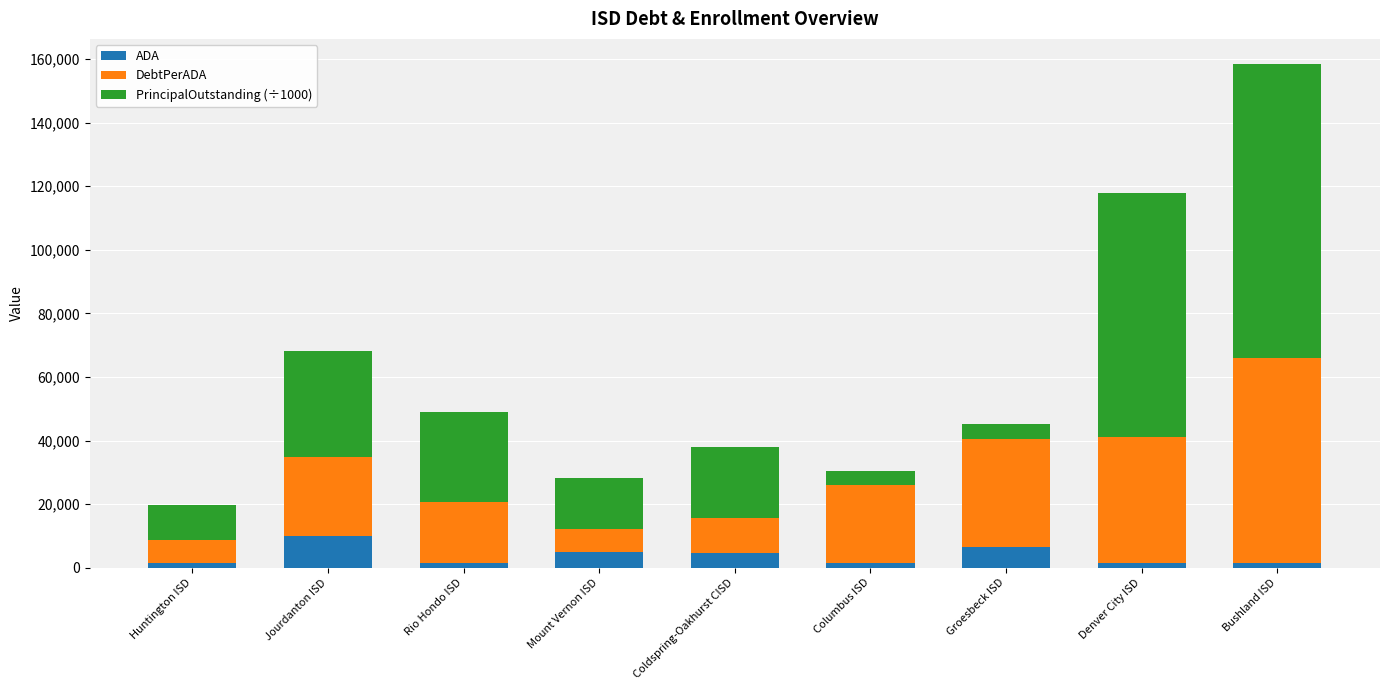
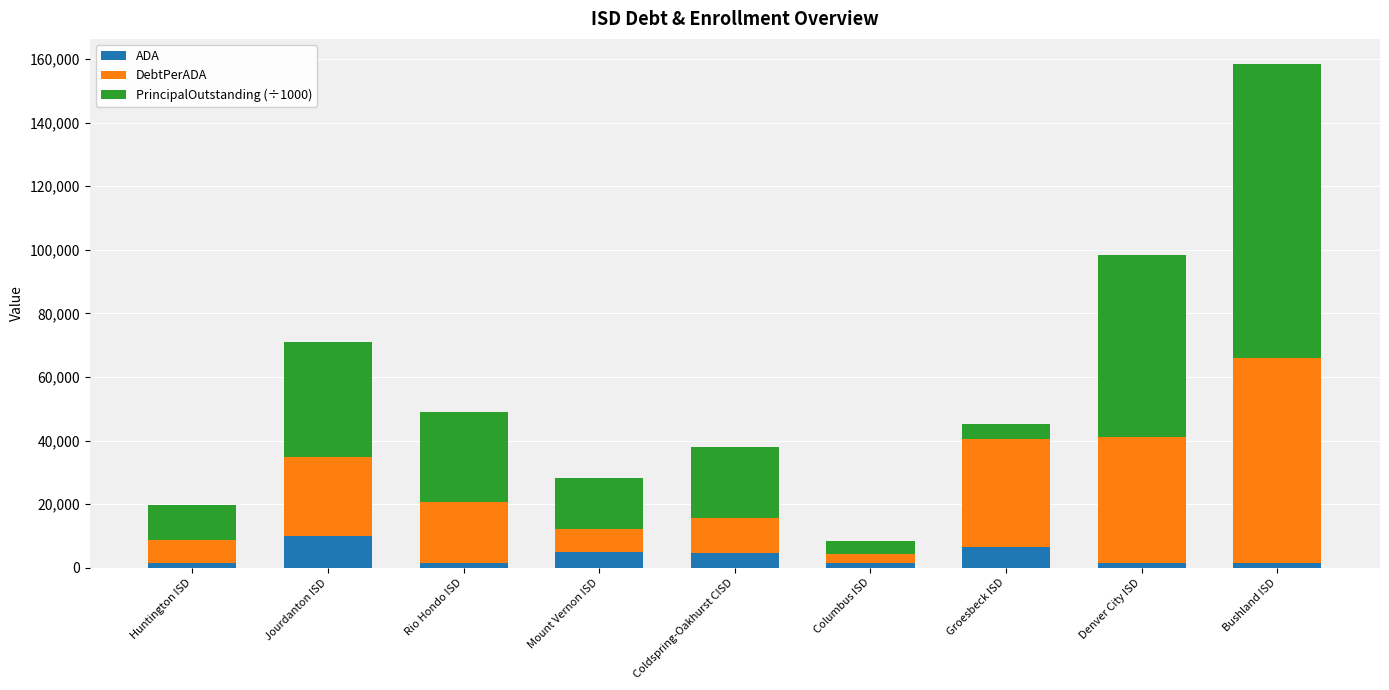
  {
    "ADA": {
      "Huntington ISD": "1,000",
      "Jourdanton ISD": "10,000",
      "Rio Hondo ISD": "1,000",
      "Mount Vernon ISD": "5,000",
      "Coldspring-Oakhurst CISD": "5,000",
      "Columbus ISD": "1,000",
      "Groesbeck ISD": "7,000",
      "Denver City ISD": "1,000",
      "Bushland ISD": "1,000"
    },
    "DebtPerADA": {
      "Huntington ISD": "7,000",
      "Jourdanton ISD": "25,000",
      "Rio Hondo ISD": "19,000",
      "Mount Vernon ISD": "7,000",
      "Coldspring-Oakhurst CISD": "11,000",
-     "Columbus ISD": "25,000",
+     "Columbus ISD": "3,000",
      "Groesbeck ISD": "34,000",
      "Denver City ISD": "40,000",
      "Bushland ISD": "65,000"
    },
    "PrincipalOutstanding (÷1000)": {
      "Huntington ISD": "11,000",
-     "Jourdanton ISD": "33,000",
+     "Jourdanton ISD": "36,000",
      "Rio Hondo ISD": "28,000",
      "Mount Vernon ISD": "16,000",
      "Coldspring-Oakhurst CISD": "22,000",
      "Columbus ISD": "4,000",
      "Groesbeck ISD": "5,000",
-     "Denver City ISD": "77,000",
+     "Denver City ISD": "57,000",
      "Bushland ISD": "92,000"
    }
  }
